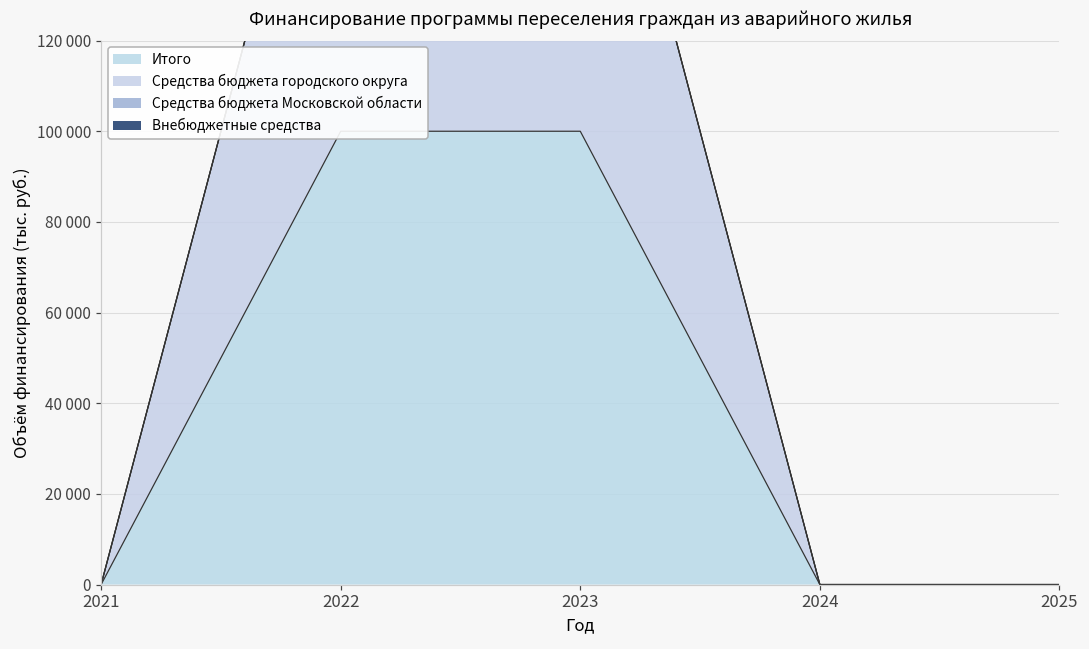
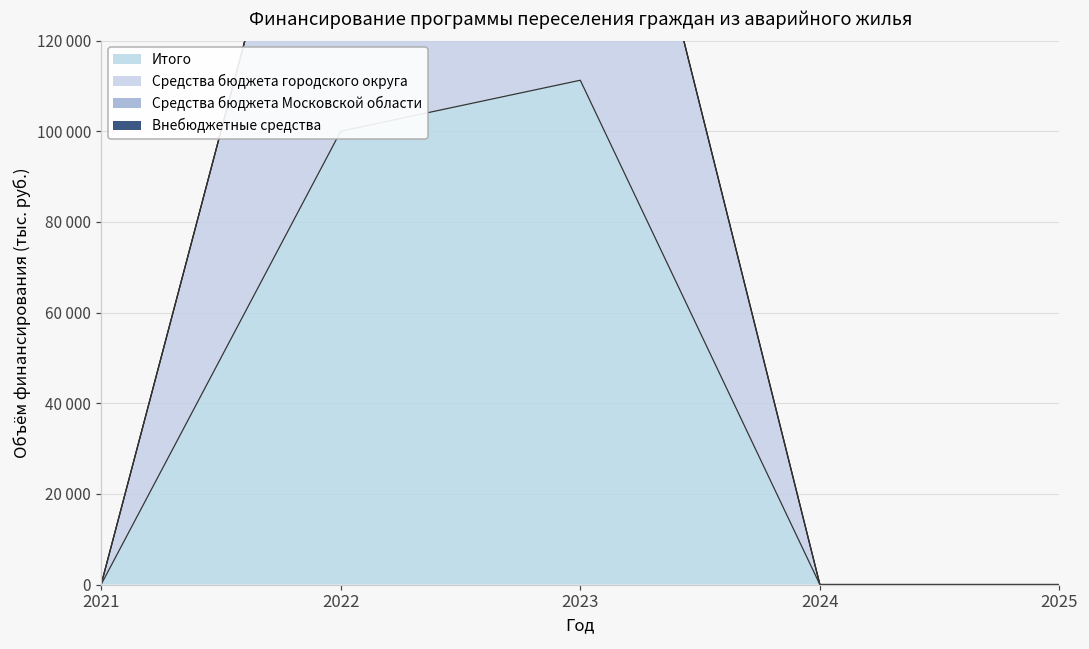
  {
    "Итого": {
-     "2023": 100000
+     "2023": 111000
    }
  }
